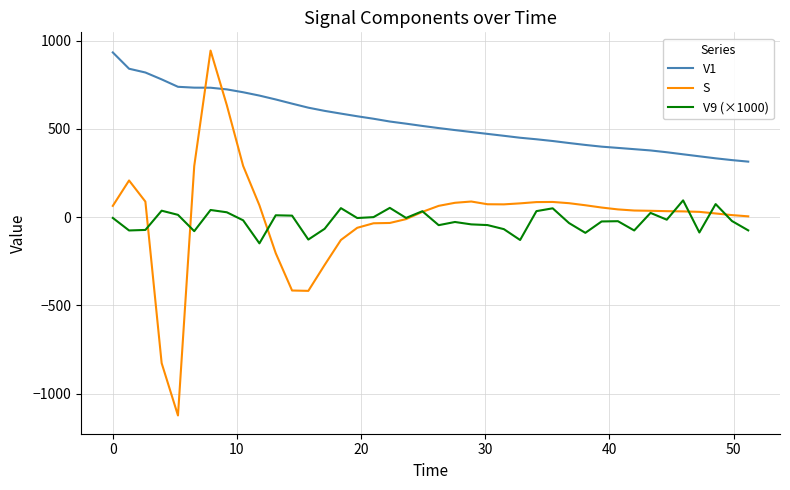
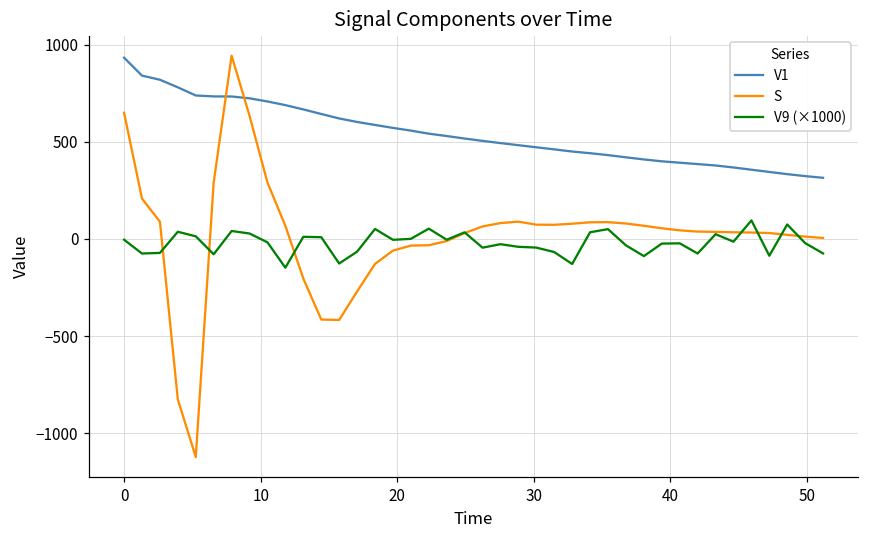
  {
    "V1": {
      "0": 930
    },
    "S": {
-     "0": 60
+     "0": 650
    },
    "V9 (×1000)": {
      "0": 0
    }
  }
